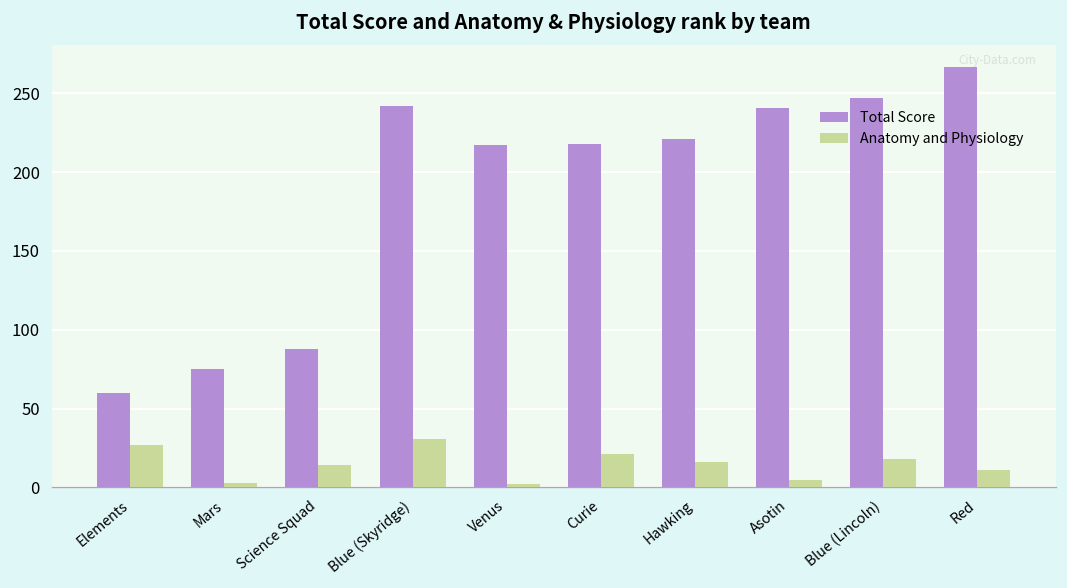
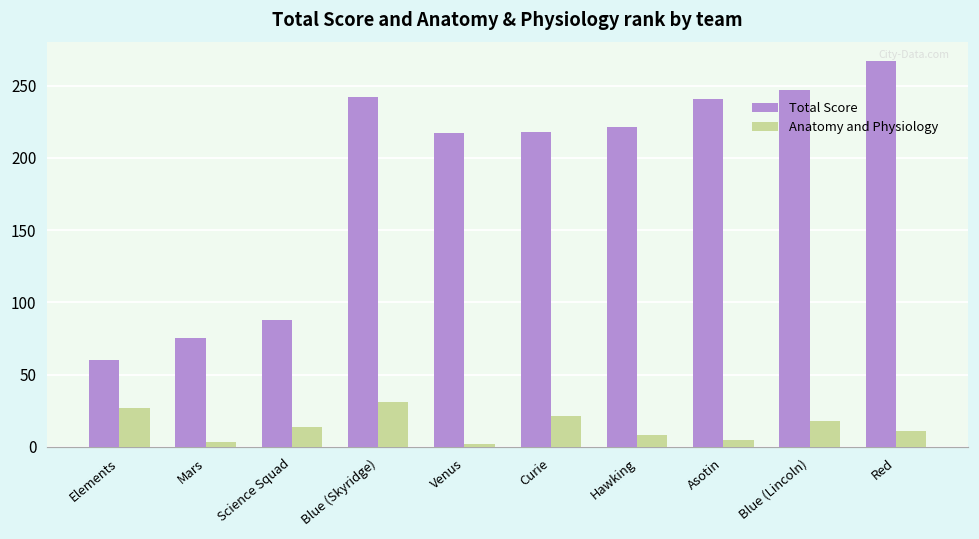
  {
    "Total Score": {
      "Elements": 60,
      "Mars": 75,
      "Science Squad": 88,
      "Blue (Skyridge)": 242,
      "Venus": 217,
      "Curie": 218,
      "Hawking": 221,
      "Asotin": 241,
      "Blue (Lincoln)": 247,
      "Red": 267
    },
    "Anatomy and Physiology": {
      "Elements": 27,
      "Mars": 3,
      "Science Squad": 14,
      "Blue (Skyridge)": 31,
      "Venus": 2,
      "Curie": 21,
-     "Hawking": 16,
+     "Hawking": 8,
      "Asotin": 5,
      "Blue (Lincoln)": 18,
      "Red": 11
    }
  }
